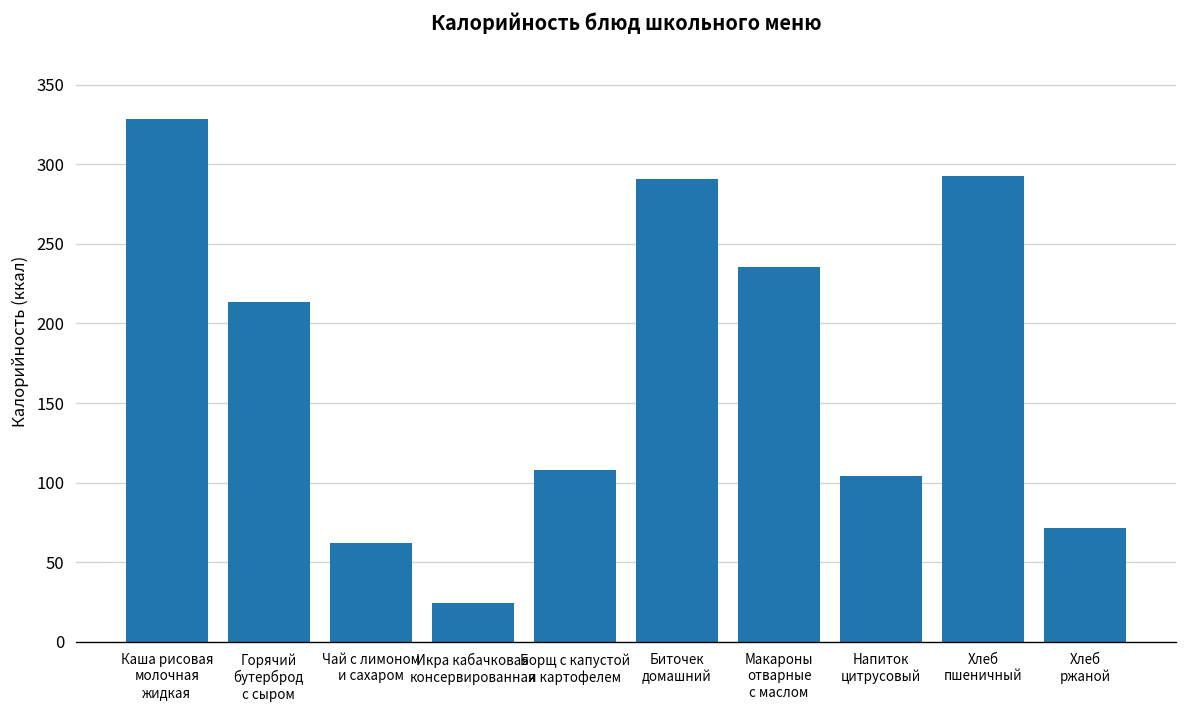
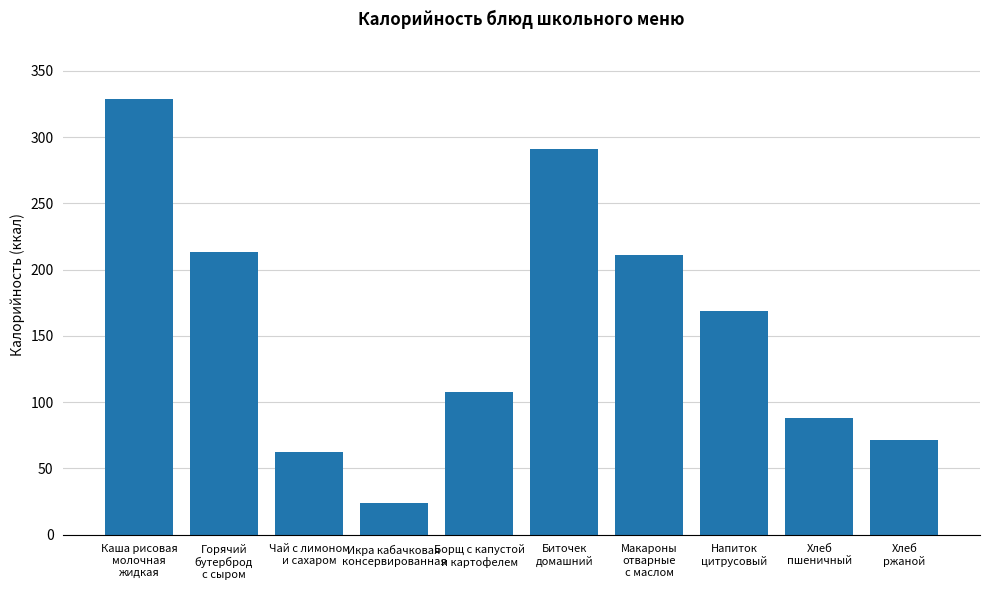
  {
    "Каша рисовая молочная жидкая": 329,
    "Горячий бутерброд с сыром": 213,
    "Чай с лимоном и сахаром": 62,
    "Икра кабачковая консервированная": 24,
    "Борщ с капустой и картофелем": 108,
    "Биточек домашний": 291,
-   "Макароны отварные с маслом": 236,
-   "Напиток цитрусовый": 104,
-   "Хлеб пшеничный": 293,
+   "Макароны отварные с маслом": 211,
+   "Напиток цитрусовый": 169,
+   "Хлеб пшеничный": 88,
    "Хлеб ржаной": 71
  }
